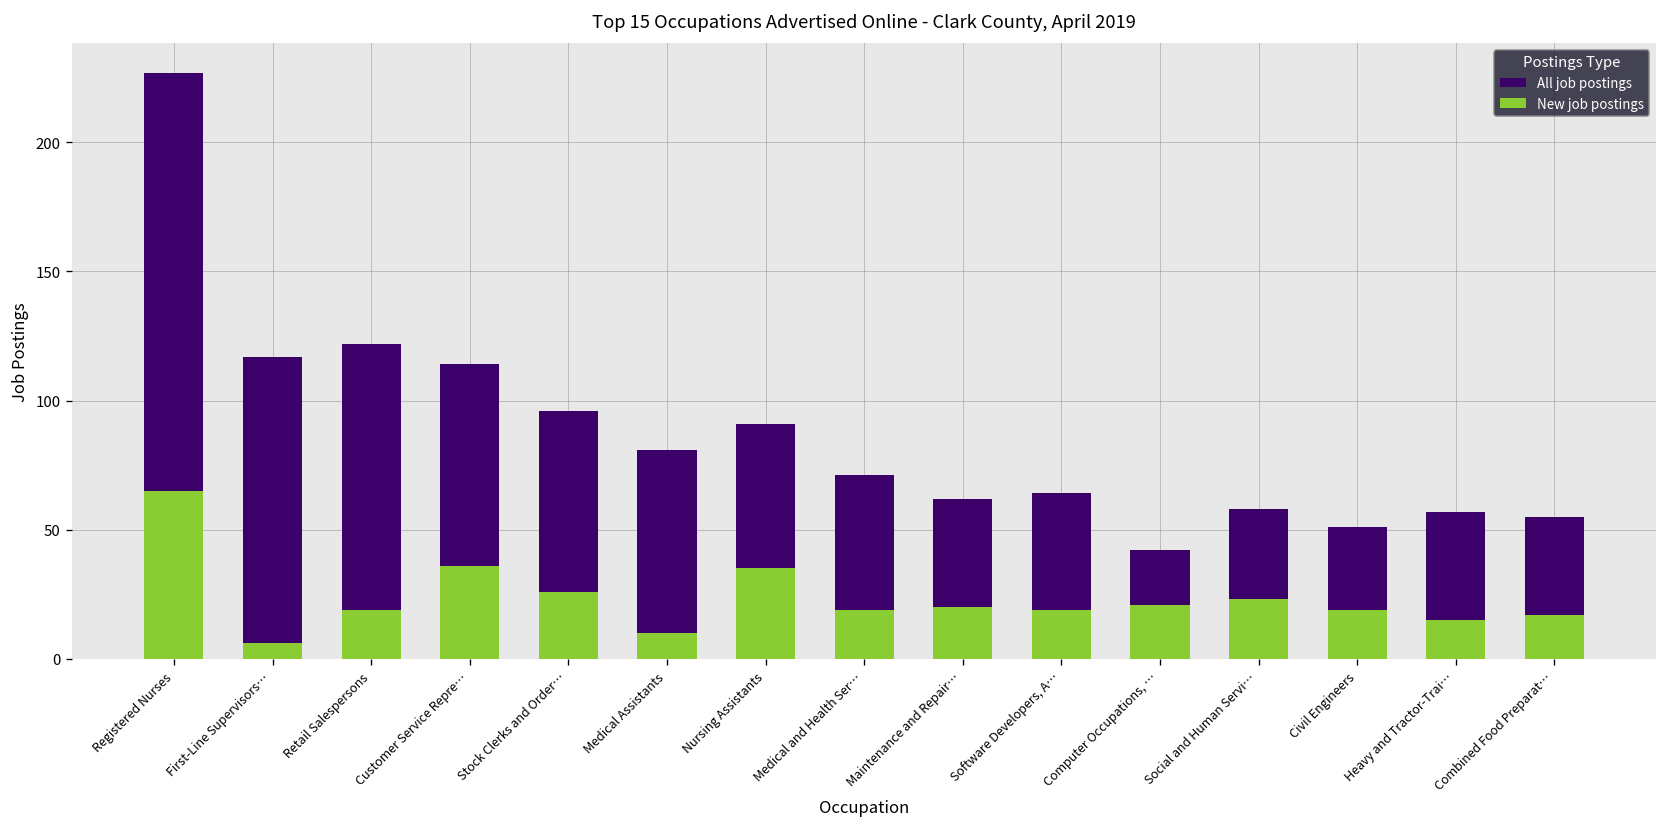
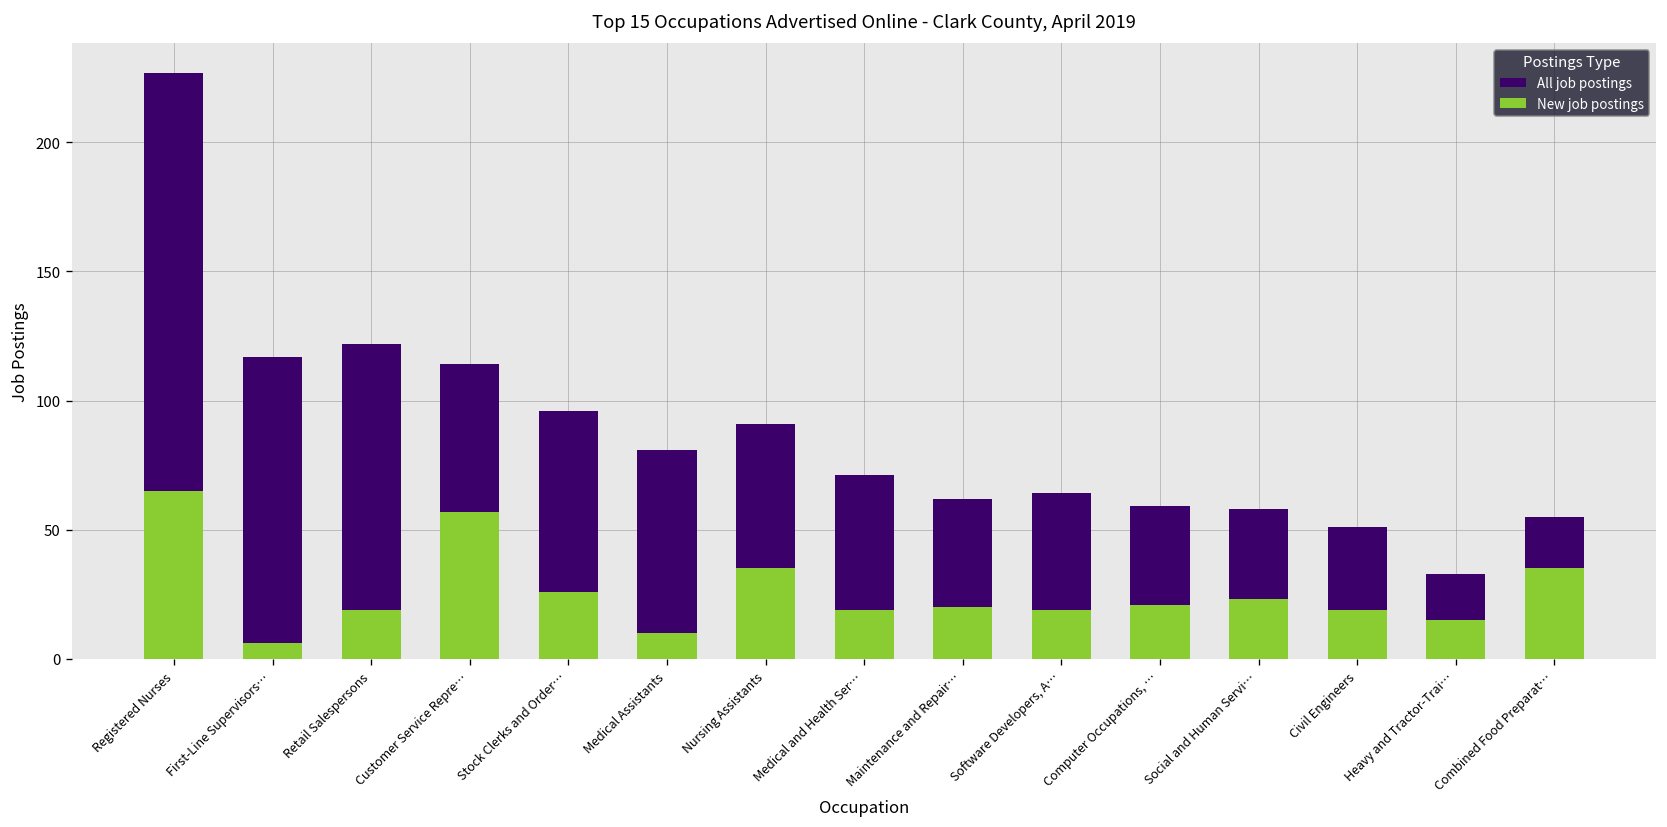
  {
    "All job postings": {
      "Registered Nurses": 227,
      "First-Line Supervisors…": 117,
      "Retail Salespersons": 122,
      "Customer Service Repre…": 114,
      "Stock Clerks and Order…": 96,
      "Medical Assistants": 81,
      "Nursing Assistants": 91,
      "Medical and Health Ser…": 71,
      "Maintenance and Repair…": 62,
      "Software Developers, A…": 64,
-     "Computer Occupations, …": 42,
+     "Computer Occupations, …": 59,
      "Social and Human Servi…": 58,
      "Civil Engineers": 51,
-     "Heavy and Tractor-Trai…": 57,
+     "Heavy and Tractor-Trai…": 33,
      "Combined Food Preparat…": 55
    },
    "New job postings": {
-     "Customer Service Repre…": 36,
-     "Combined Food Preparat…": 17
+     "Customer Service Repre…": 57,
+     "Combined Food Preparat…": 35
    }
  }
